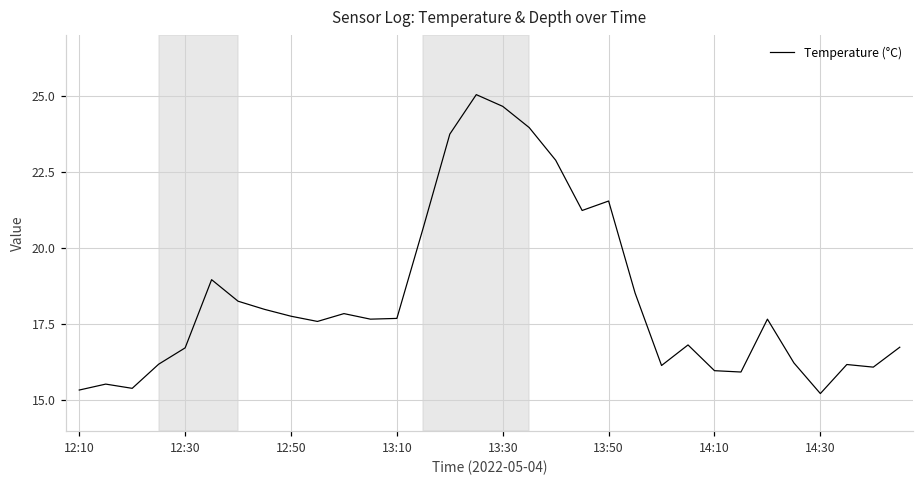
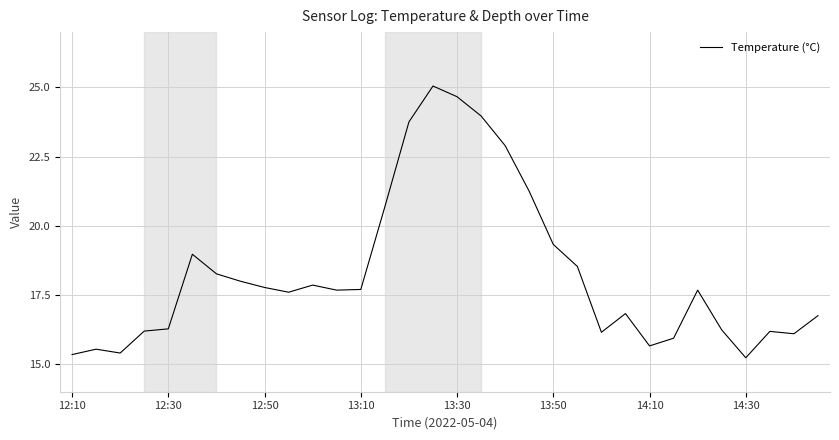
  {
    "12:10": 15.3,
-   "12:30": 16.7,
+   "12:30": 16.3,
    "12:50": 17.8,
    "13:10": 17.7,
    "13:30": 24.7,
-   "13:50": 21.6,
-   "14:10": 16.0,
+   "13:50": 19.3,
+   "14:10": 15.7,
    "14:30": 15.2
  }
